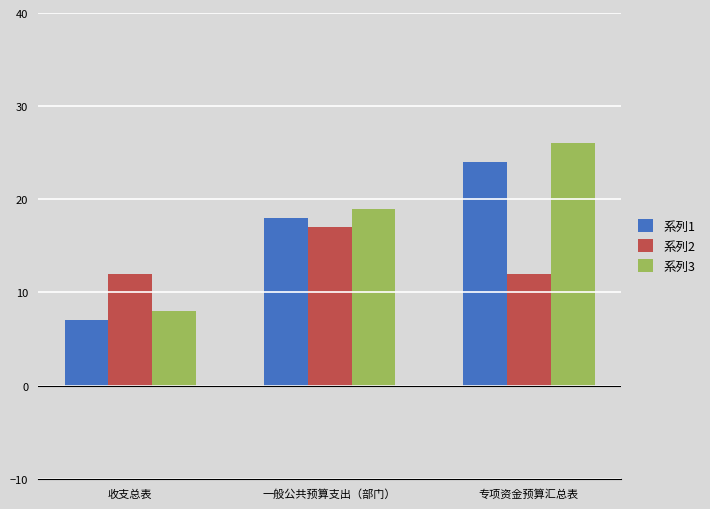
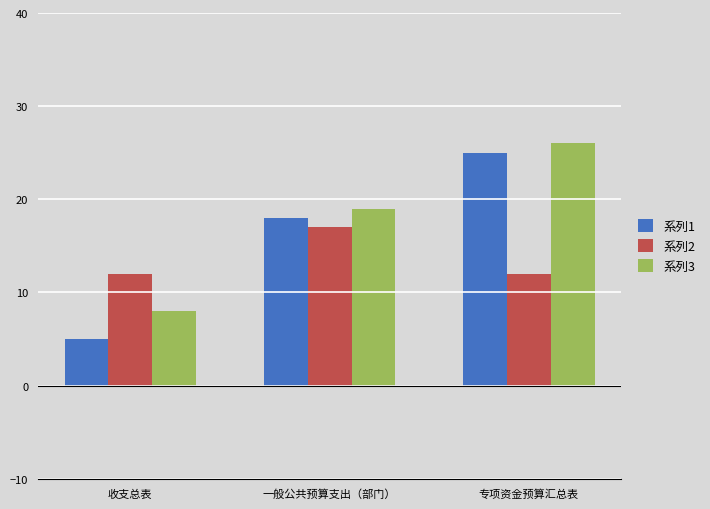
  {
    "系列1": {
-     "收支总表": 7,
+     "收支总表": 5,
      "一般公共预算支出（部门）": 18,
-     "专项资金预算汇总表": 24
+     "专项资金预算汇总表": 25
    },
    "系列2": {
      "收支总表": 12,
      "一般公共预算支出（部门）": 17,
      "专项资金预算汇总表": 12
    },
    "系列3": {
      "收支总表": 8,
      "一般公共预算支出（部门）": 19,
      "专项资金预算汇总表": 26
    }
  }
